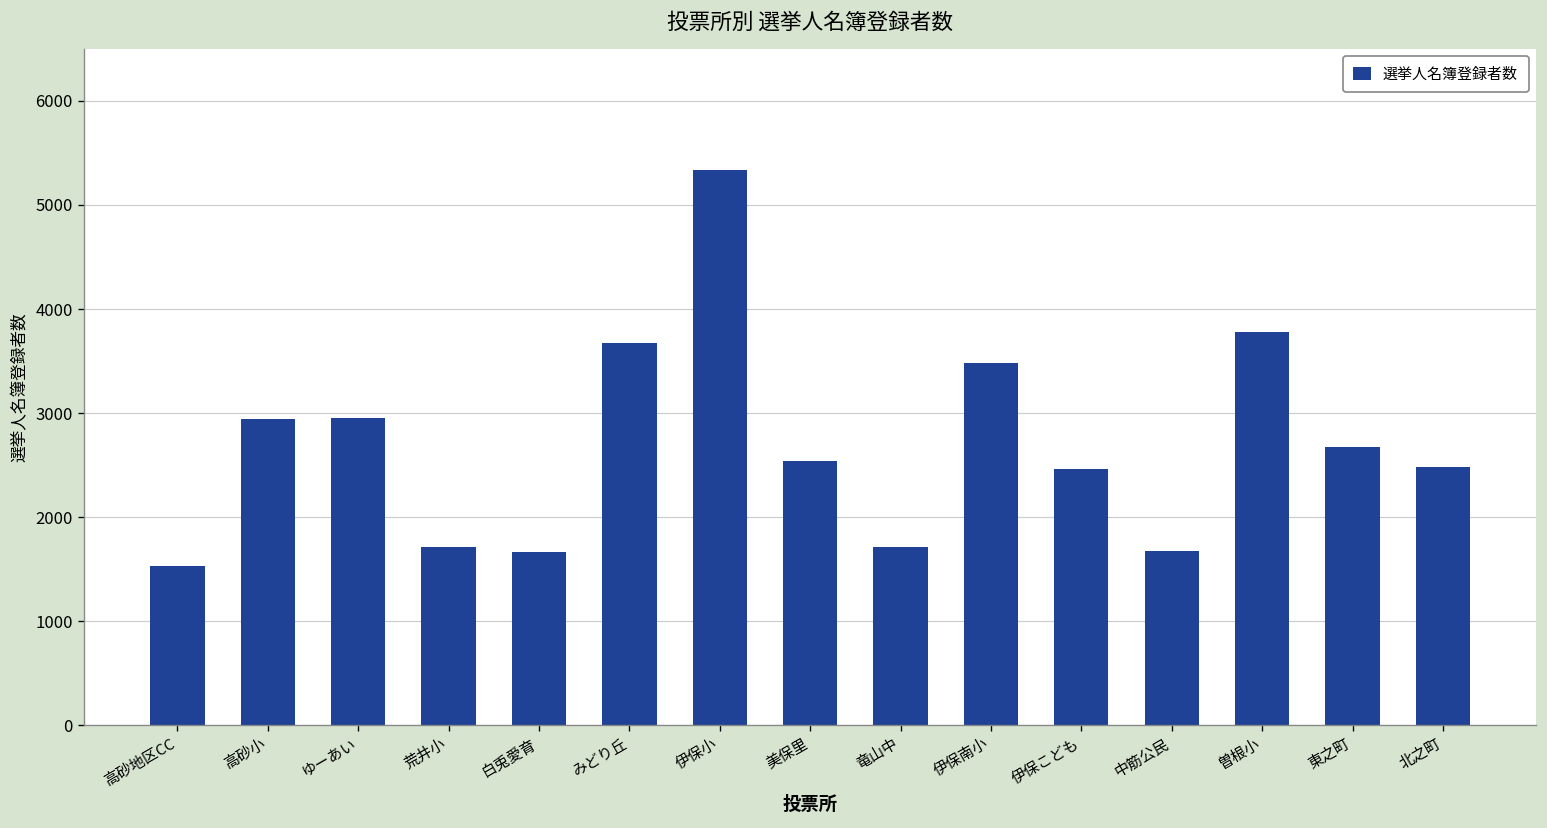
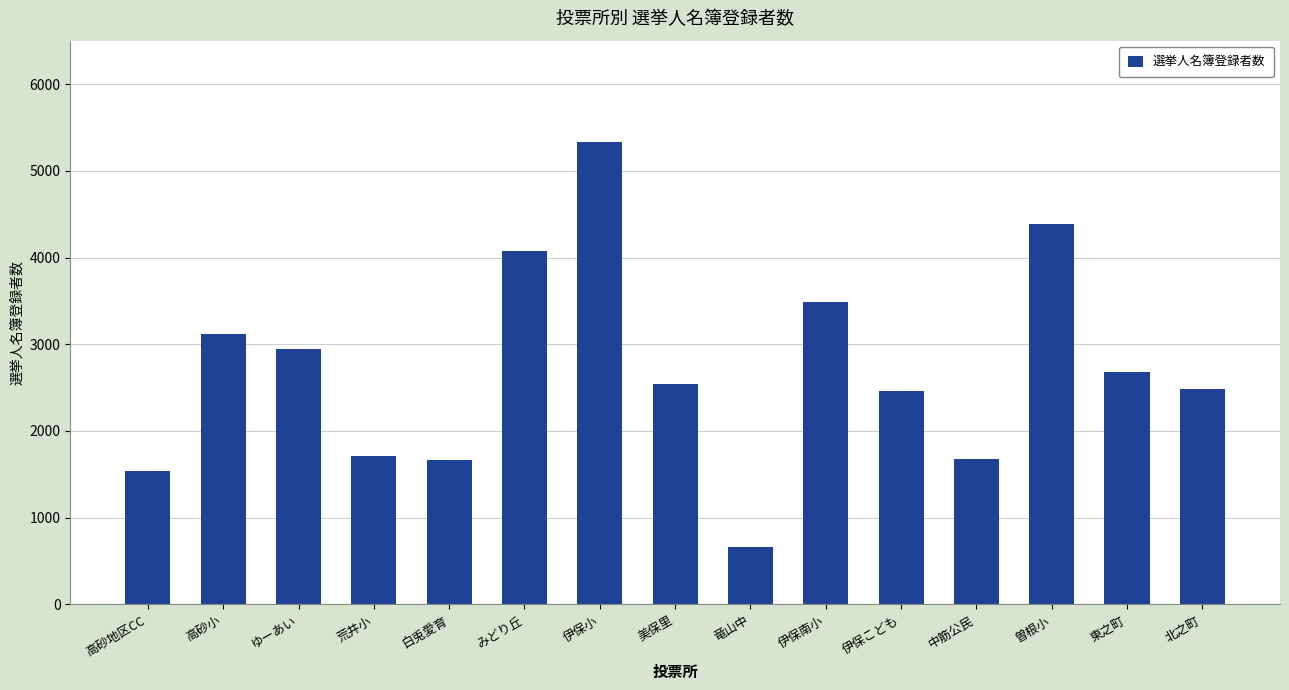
  {
    "高砂地区CC": 1500,
-   "高砂小": 2900,
+   "高砂小": 3100,
    "ゆーあい": 2900,
    "荒井小": 1700,
    "白兎愛育": 1700,
-   "みどり丘": 3700,
+   "みどり丘": 4100,
    "伊保小": 5300,
    "美保里": 2500,
-   "竜山中": 1700,
+   "竜山中": 700,
    "伊保南小": 3500,
    "伊保こども": 2500,
    "中筋公民": 1700,
-   "曽根小": 3800,
+   "曽根小": 4400,
    "東之町": 2700,
    "北之町": 2500
  }
